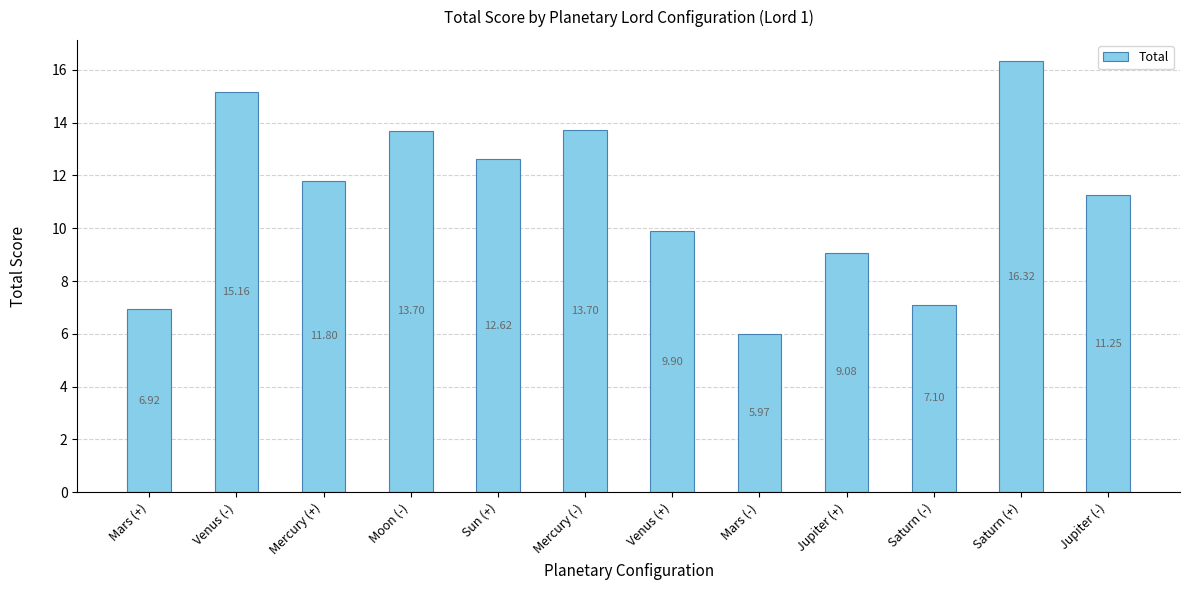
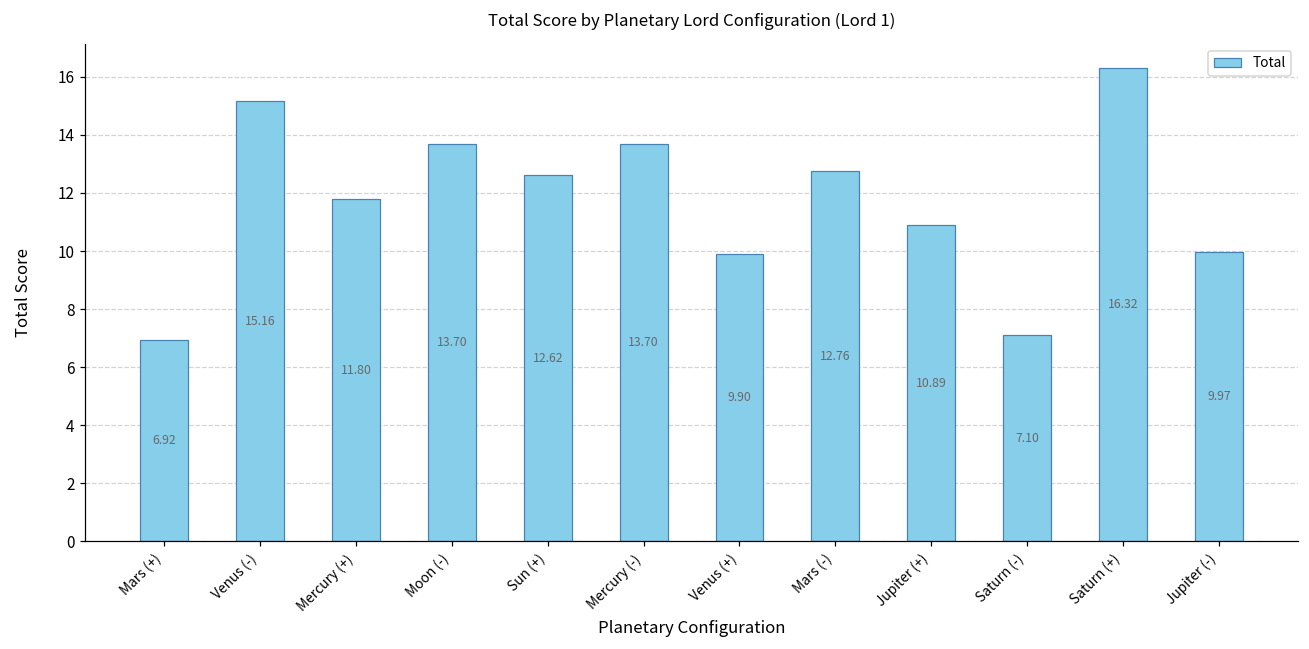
  {
    "Mars (+)": 6.92,
    "Venus (-)": 15.16,
    "Mercury (+)": 11.80,
    "Moon (-)": 13.70,
    "Sun (+)": 12.62,
    "Mercury (-)": 13.70,
    "Venus (+)": 9.90,
-   "Mars (-)": 5.97,
-   "Jupiter (+)": 9.08,
+   "Mars (-)": 12.76,
+   "Jupiter (+)": 10.89,
    "Saturn (-)": 7.10,
    "Saturn (+)": 16.32,
-   "Jupiter (-)": 11.25
+   "Jupiter (-)": 9.97
  }
